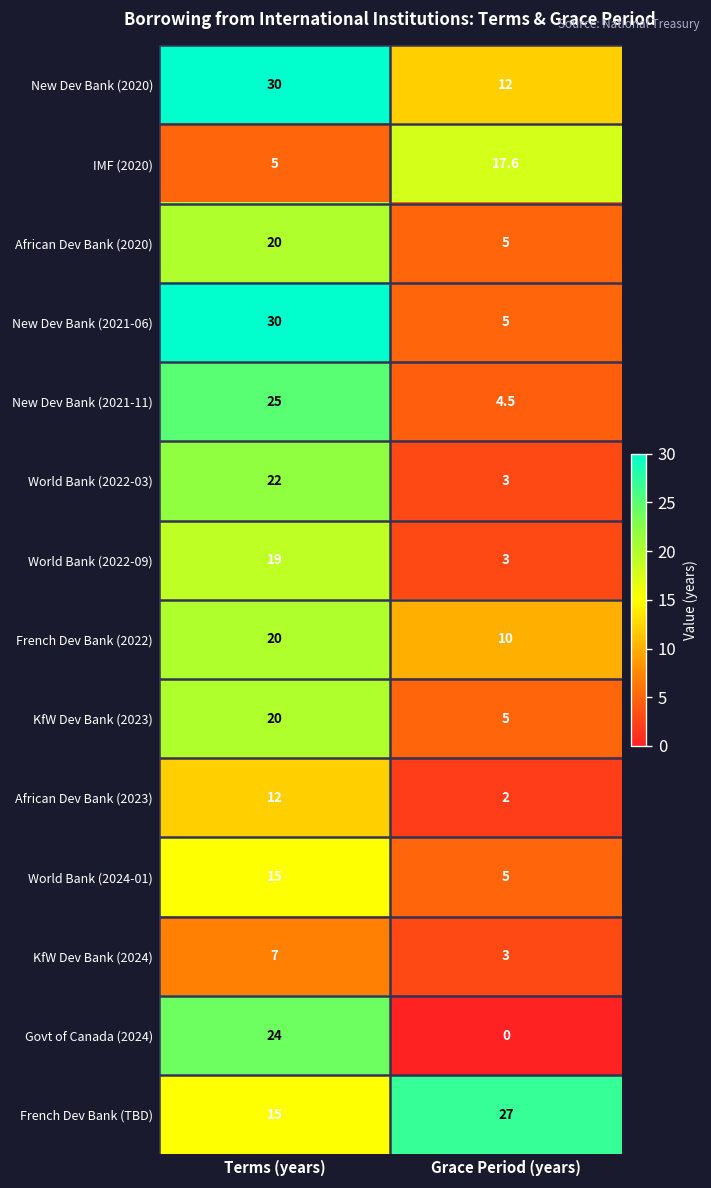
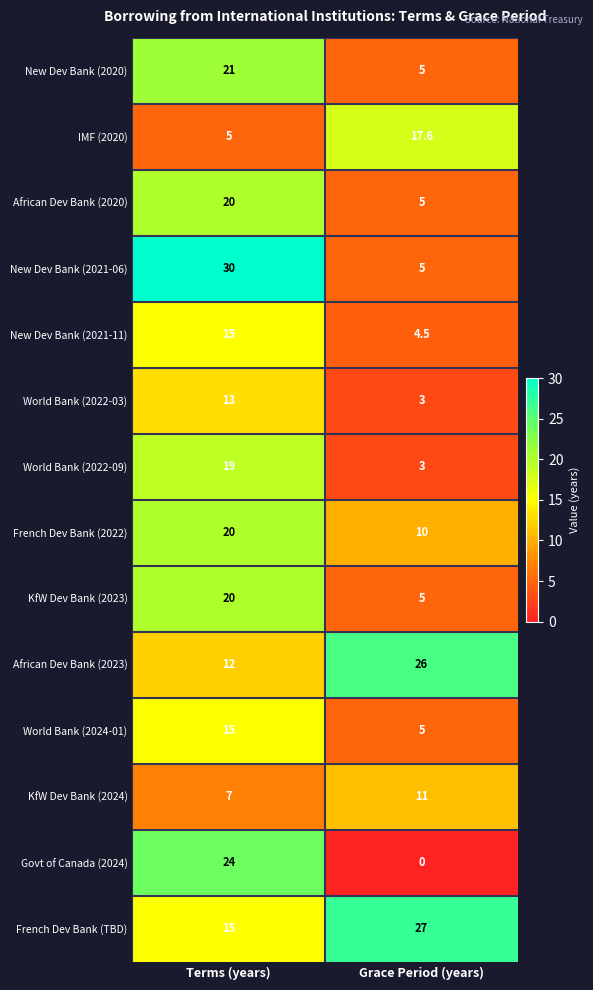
  {
    "New Dev Bank (2020)": {
-     "Terms (years)": 30,
-     "Grace Period (years)": 12
+     "Terms (years)": 21,
+     "Grace Period (years)": 5
    },
    "IMF (2020)": {
      "Terms (years)": 5,
      "Grace Period (years)": 17.6
    },
    "African Dev Bank (2020)": {
      "Terms (years)": 20,
      "Grace Period (years)": 5
    },
    "New Dev Bank (2021-06)": {
      "Terms (years)": 30,
      "Grace Period (years)": 5
    },
    "New Dev Bank (2021-11)": {
-     "Terms (years)": 25,
+     "Terms (years)": 15,
      "Grace Period (years)": 4.5
    },
    "World Bank (2022-03)": {
-     "Terms (years)": 22,
+     "Terms (years)": 13,
      "Grace Period (years)": 3
    },
    "World Bank (2022-09)": {
      "Terms (years)": 19,
      "Grace Period (years)": 3
    },
    "French Dev Bank (2022)": {
      "Terms (years)": 20,
      "Grace Period (years)": 10
    },
    "KfW Dev Bank (2023)": {
      "Terms (years)": 20,
      "Grace Period (years)": 5
    },
    "African Dev Bank (2023)": {
      "Terms (years)": 12,
-     "Grace Period (years)": 2
+     "Grace Period (years)": 26
    },
    "World Bank (2024-01)": {
      "Terms (years)": 15,
      "Grace Period (years)": 5
    },
    "KfW Dev Bank (2024)": {
      "Terms (years)": 7,
-     "Grace Period (years)": 3
+     "Grace Period (years)": 11
    },
    "Govt of Canada (2024)": {
      "Terms (years)": 24,
      "Grace Period (years)": 0
    },
    "French Dev Bank (TBD)": {
      "Terms (years)": 15,
      "Grace Period (years)": 27
    }
  }
